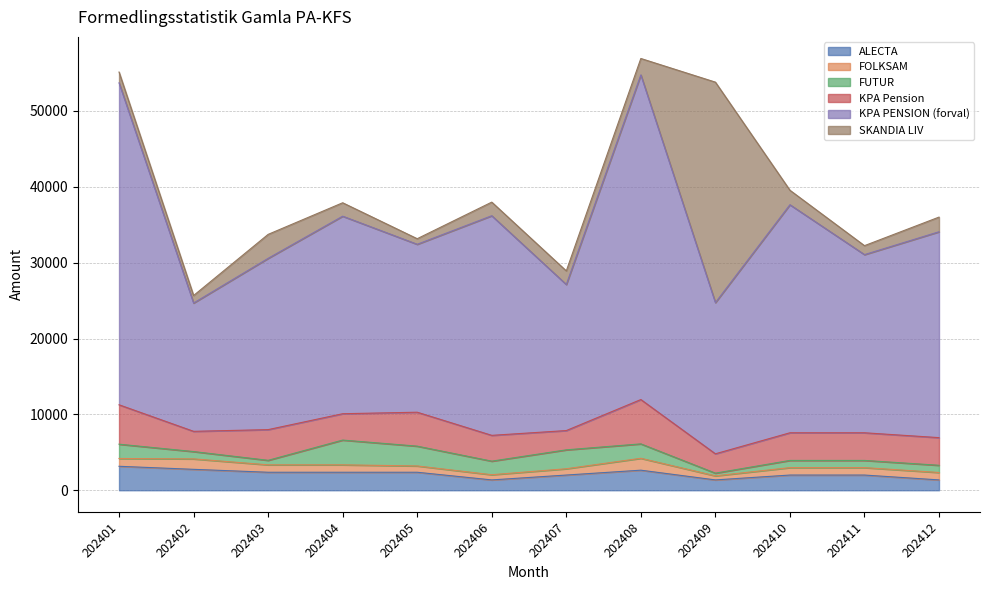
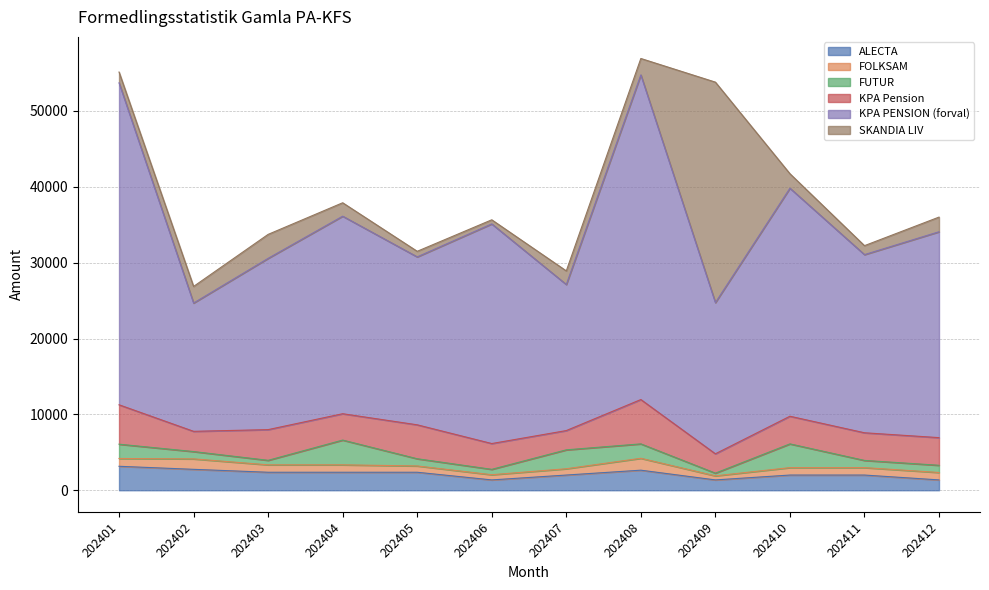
  {
    "FUTUR": {
      "202401": 2000,
      "202402": 1000,
      "202403": 1000,
      "202404": 3000,
-     "202405": 3000,
-     "202406": 2000,
+     "202405": 1000,
+     "202406": 1000,
      "202407": 2000,
      "202408": 2000,
      "202409": 0,
-     "202410": 1000,
+     "202410": 3000,
      "202411": 1000,
      "202412": 1000
    },
    "SKANDIA LIV": {
      "202401": 1000,
-     "202402": 1000,
+     "202402": 2000,
      "202403": 3000,
      "202404": 2000,
      "202405": 1000,
-     "202406": 2000,
+     "202406": 1000,
      "202407": 2000,
      "202408": 2000,
      "202409": 29000,
      "202410": 2000,
      "202411": 1000,
      "202412": 2000
    }
  }
